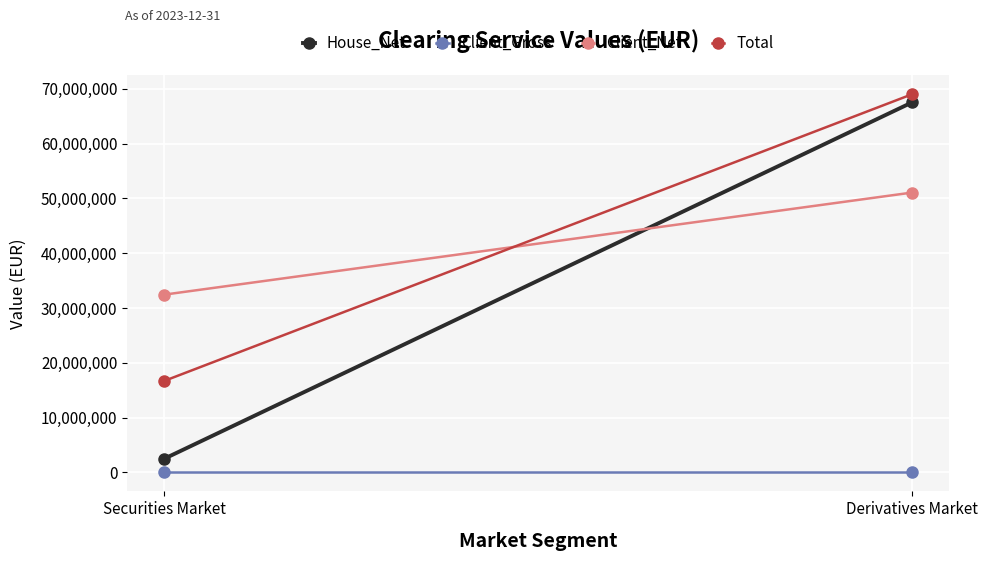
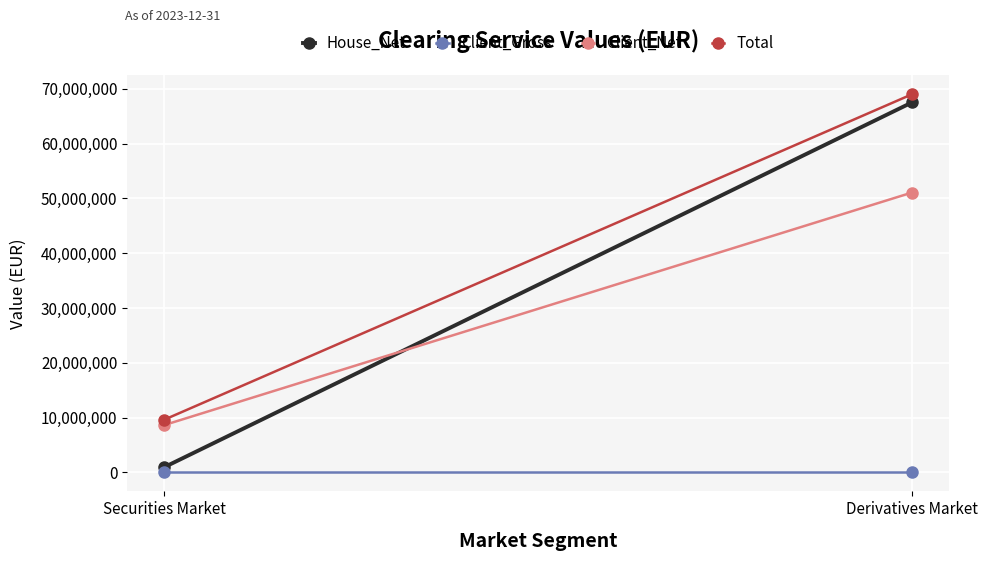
  {
    "House_Net": {
-     "Securities Market": "3,000,000",
+     "Securities Market": "1,000,000",
      "Derivatives Market": "67,000,000"
    },
    "Client_Gross": {
      "Securities Market": "0",
      "Derivatives Market": "0"
    },
    "Client_Net": {
-     "Securities Market": "32,000,000",
+     "Securities Market": "9,000,000",
      "Derivatives Market": "51,000,000"
    },
    "Total": {
-     "Securities Market": "17,000,000",
+     "Securities Market": "10,000,000",
      "Derivatives Market": "69,000,000"
    }
  }
